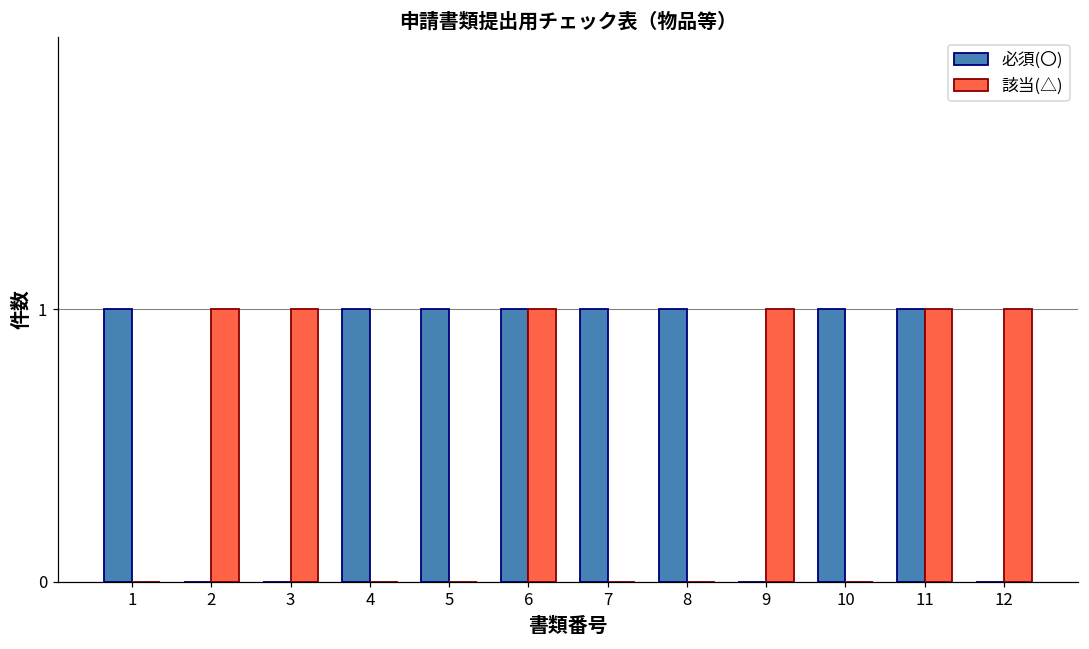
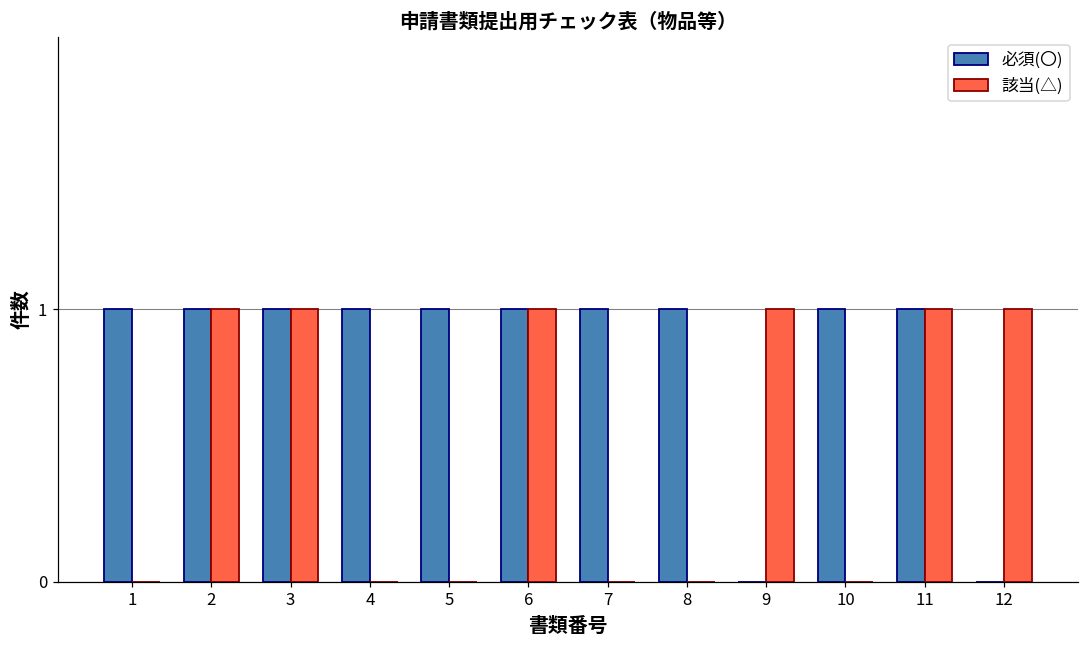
  {
    "必須(〇)": {
      "1": 1,
-     "2": 0,
-     "3": 0,
+     "2": 1,
+     "3": 1,
      "4": 1,
      "5": 1,
      "6": 1,
      "7": 1,
      "8": 1,
      "9": 0,
      "10": 1,
      "11": 1,
      "12": 0
    },
    "該当(△)": {
      "1": 0,
      "2": 1,
      "3": 1,
      "4": 0,
      "5": 0,
      "6": 1,
      "7": 0,
      "8": 0,
      "9": 1,
      "10": 0,
      "11": 1,
      "12": 1
    }
  }
